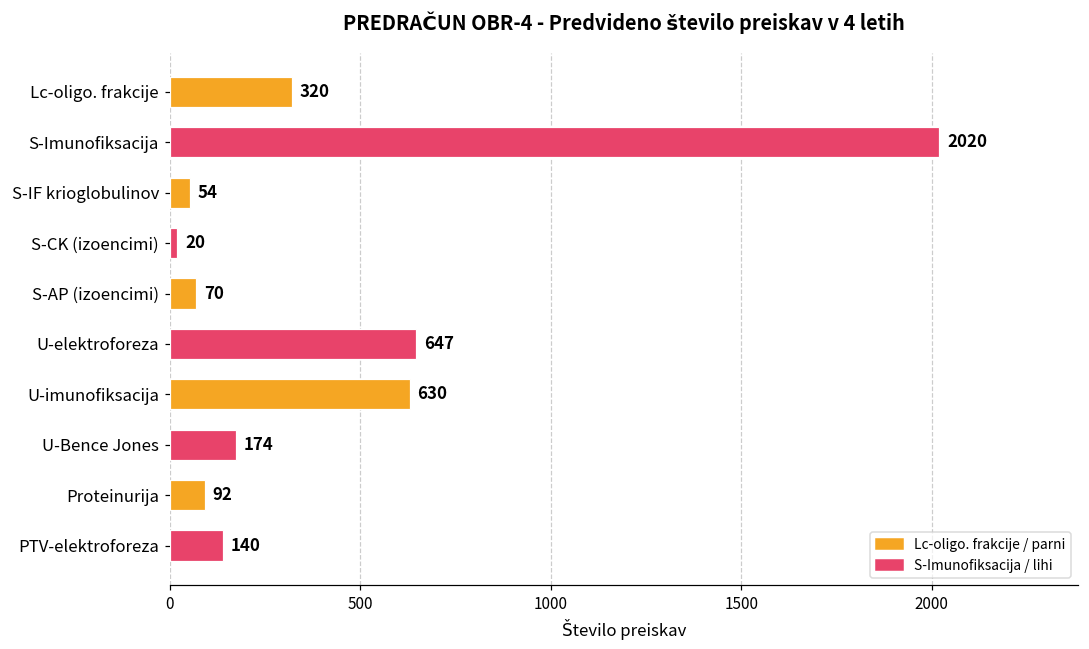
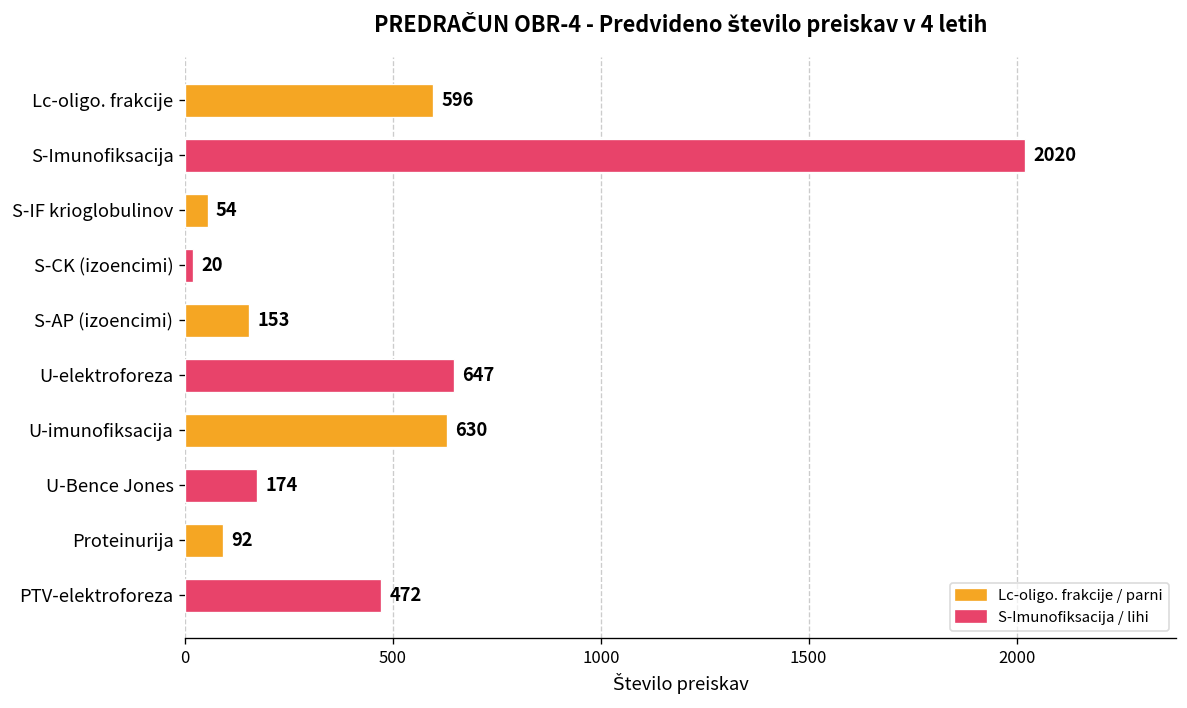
  {
-   "Lc-oligo. frakcije": 320,
+   "Lc-oligo. frakcije": 596,
    "S-Imunofiksacija": 2020,
    "S-IF krioglobulinov": 54,
    "S-CK (izoencimi)": 20,
-   "S-AP (izoencimi)": 70,
+   "S-AP (izoencimi)": 153,
    "U-elektroforeza": 647,
    "U-imunofiksacija": 630,
    "U-Bence Jones": 174,
    "Proteinurija": 92,
-   "PTV-elektroforeza": 140
+   "PTV-elektroforeza": 472
  }
